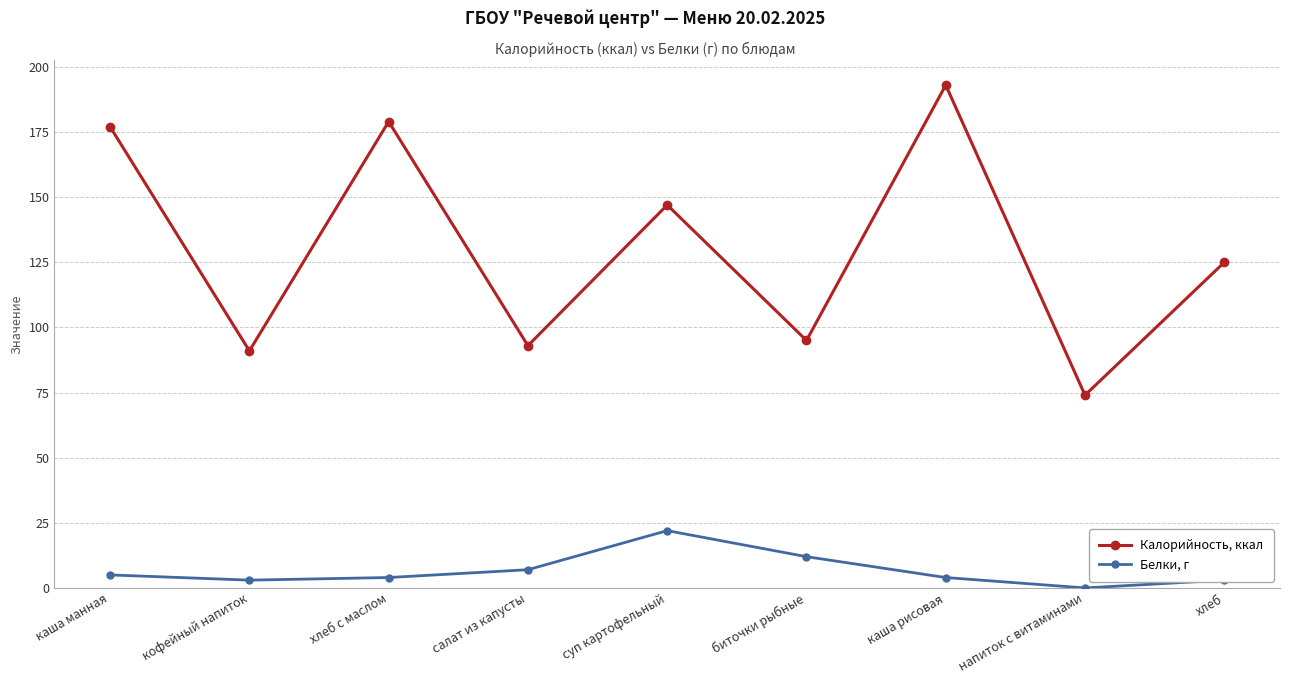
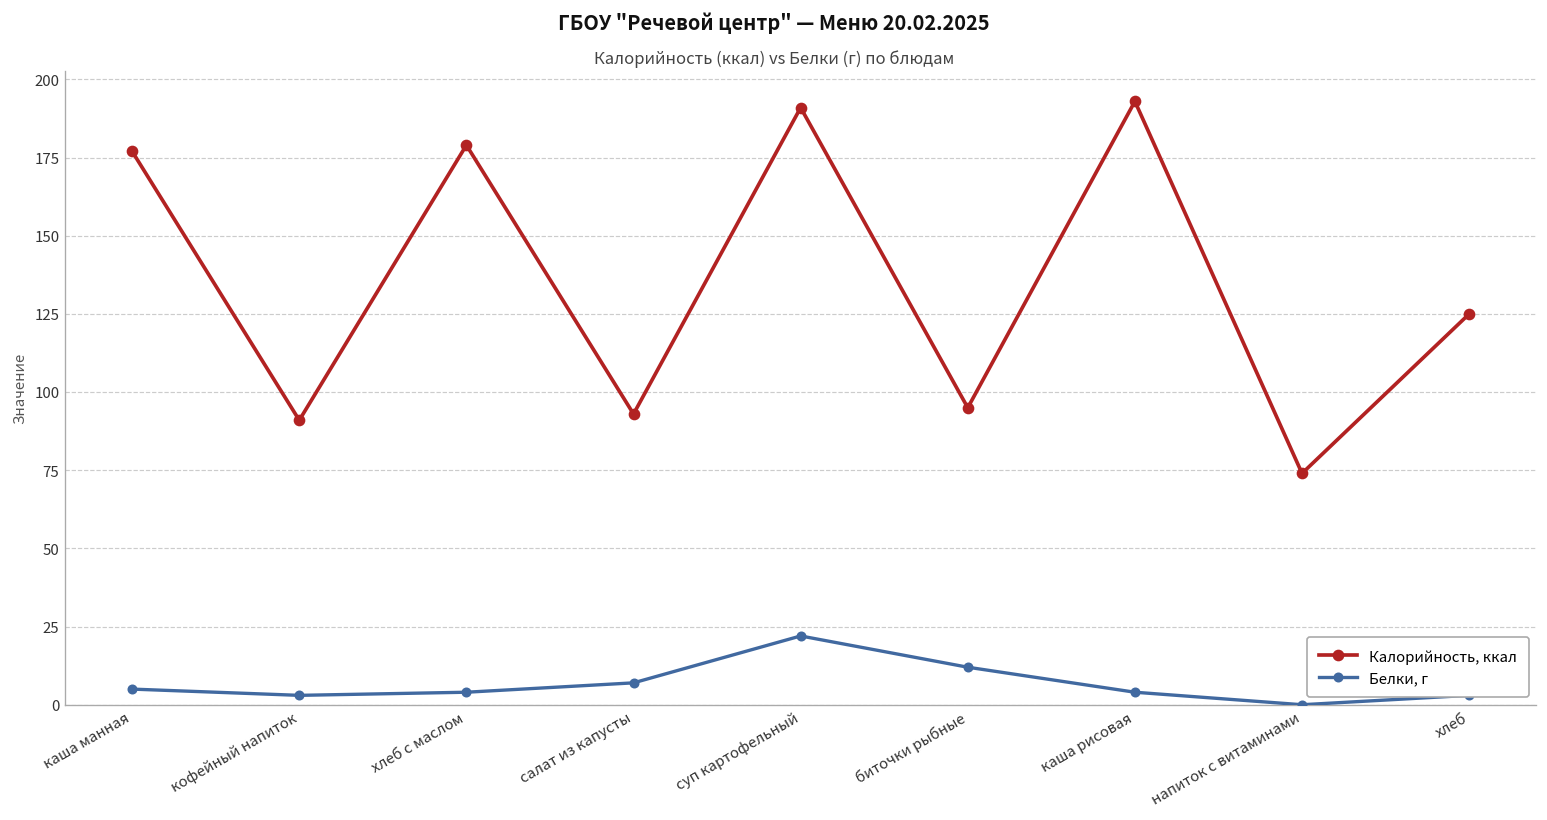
  {
    "Калорийность, ккал": {
      "каша манная": 177,
      "кофейный напиток": 91,
      "хлеб с маслом": 179,
      "салат из капусты": 93,
-     "суп картофельный": 147,
+     "суп картофельный": 191,
      "биточки рыбные": 95,
      "каша рисовая": 193,
      "напиток с витаминами": 74,
      "хлеб": 125
    },
    "Белки, г": {
      "каша манная": 5,
      "кофейный напиток": 3,
      "хлеб с маслом": 4,
      "салат из капусты": 7,
      "суп картофельный": 22,
      "биточки рыбные": 12,
      "каша рисовая": 4,
      "напиток с витаминами": 0
    }
  }
